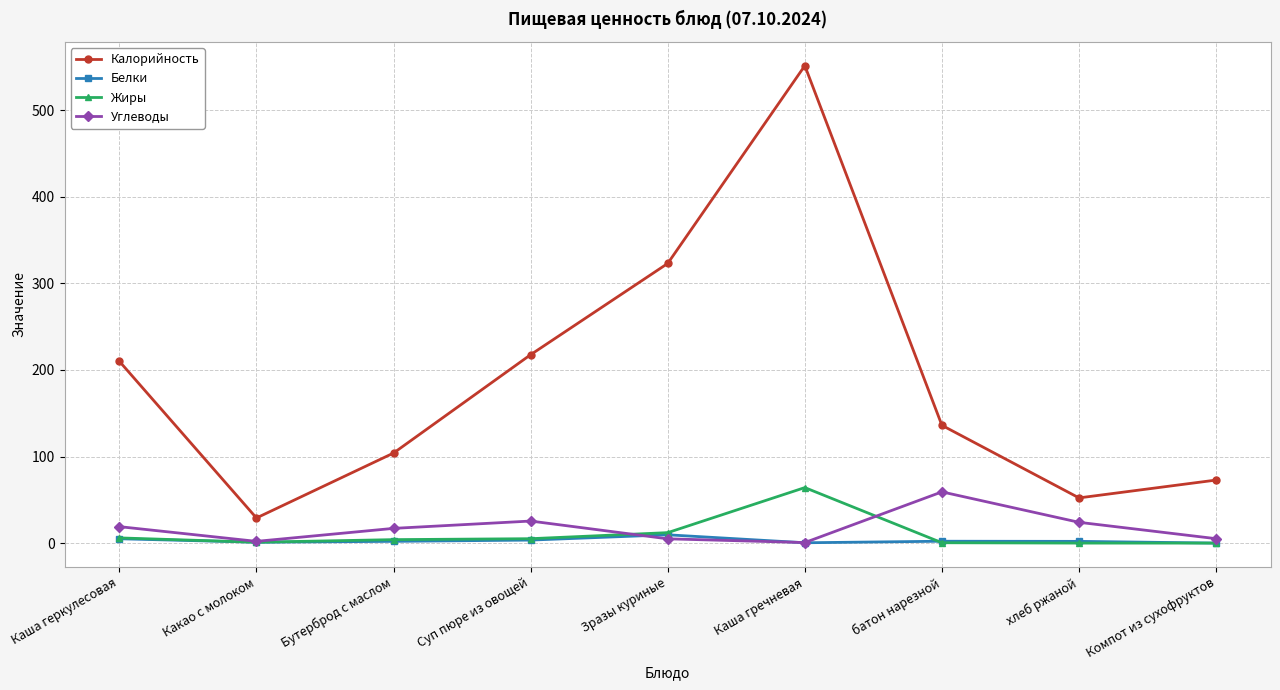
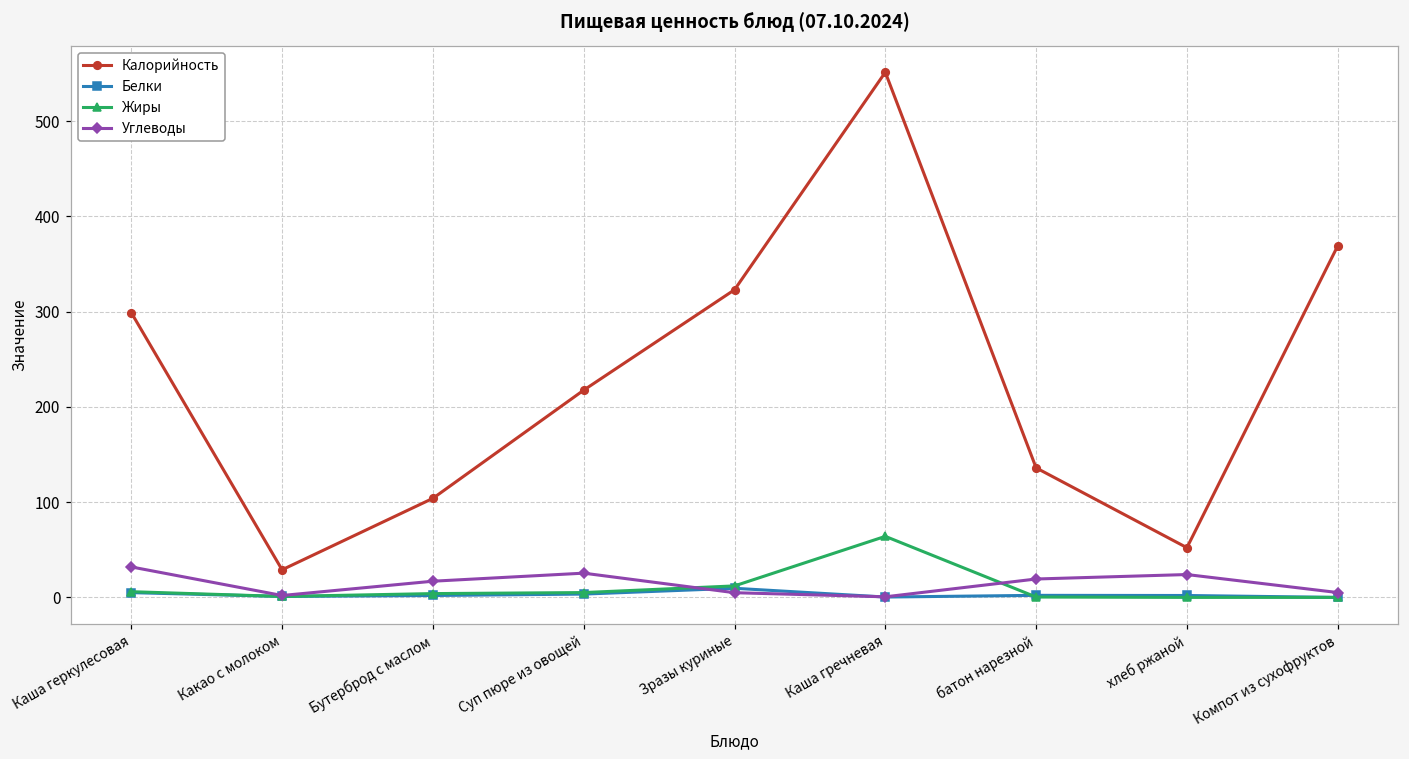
  {
    "Калорийность": {
-     "Каша геркулесовая": 210,
+     "Каша геркулесовая": 300,
      "Какао с молоком": 30,
      "Бутерброд с маслом": 100,
      "Суп пюре из овощей": 220,
      "Зразы куриные": 320,
      "Каша гречневая": 550,
      "батон нарезной": 140,
      "хлеб ржаной": 50,
-     "Компот из сухофруктов": 70
+     "Компот из сухофруктов": 370
    },
    "Жиры": {
      "Каша гречневая": 60
    },
    "Углеводы": {
-     "Каша геркулесовая": 20,
+     "Каша геркулесовая": 30,
      "Бутерброд с маслом": 20,
      "Суп пюре из овощей": 30,
      "Зразы куриные": 0,
-     "батон нарезной": 60,
+     "батон нарезной": 20,
      "хлеб ржаной": 20,
      "Компот из сухофруктов": 10
    }
  }
